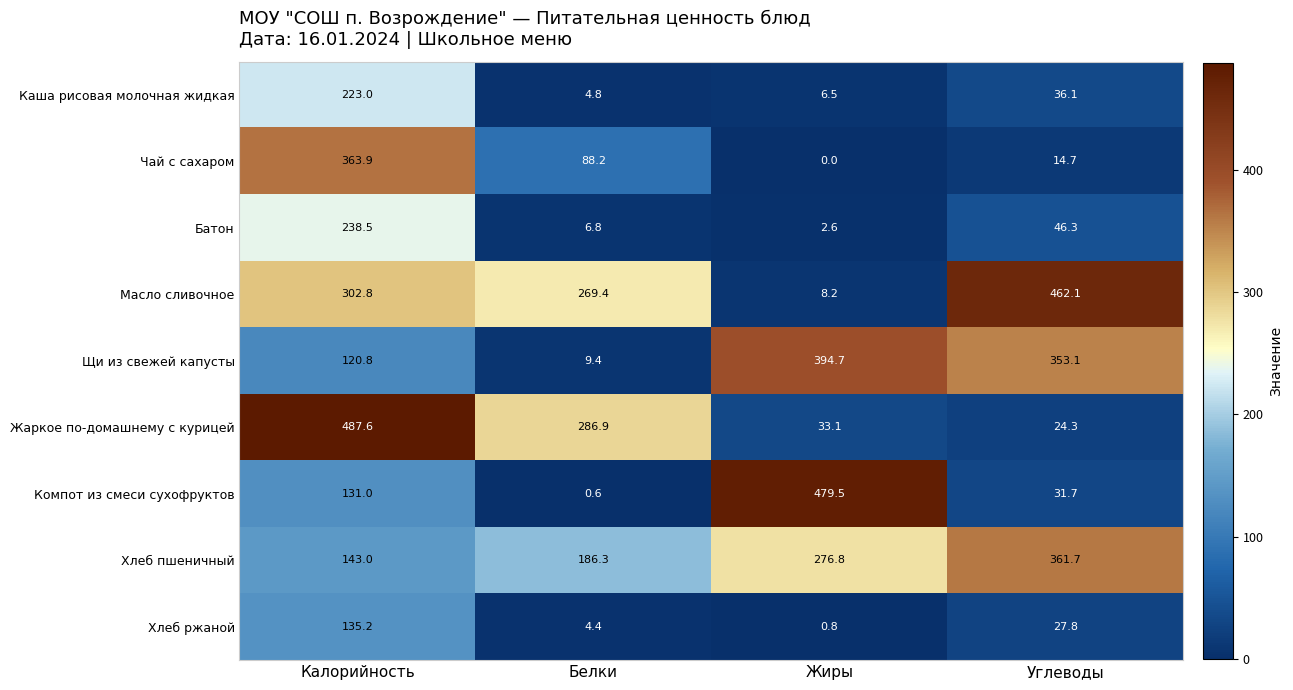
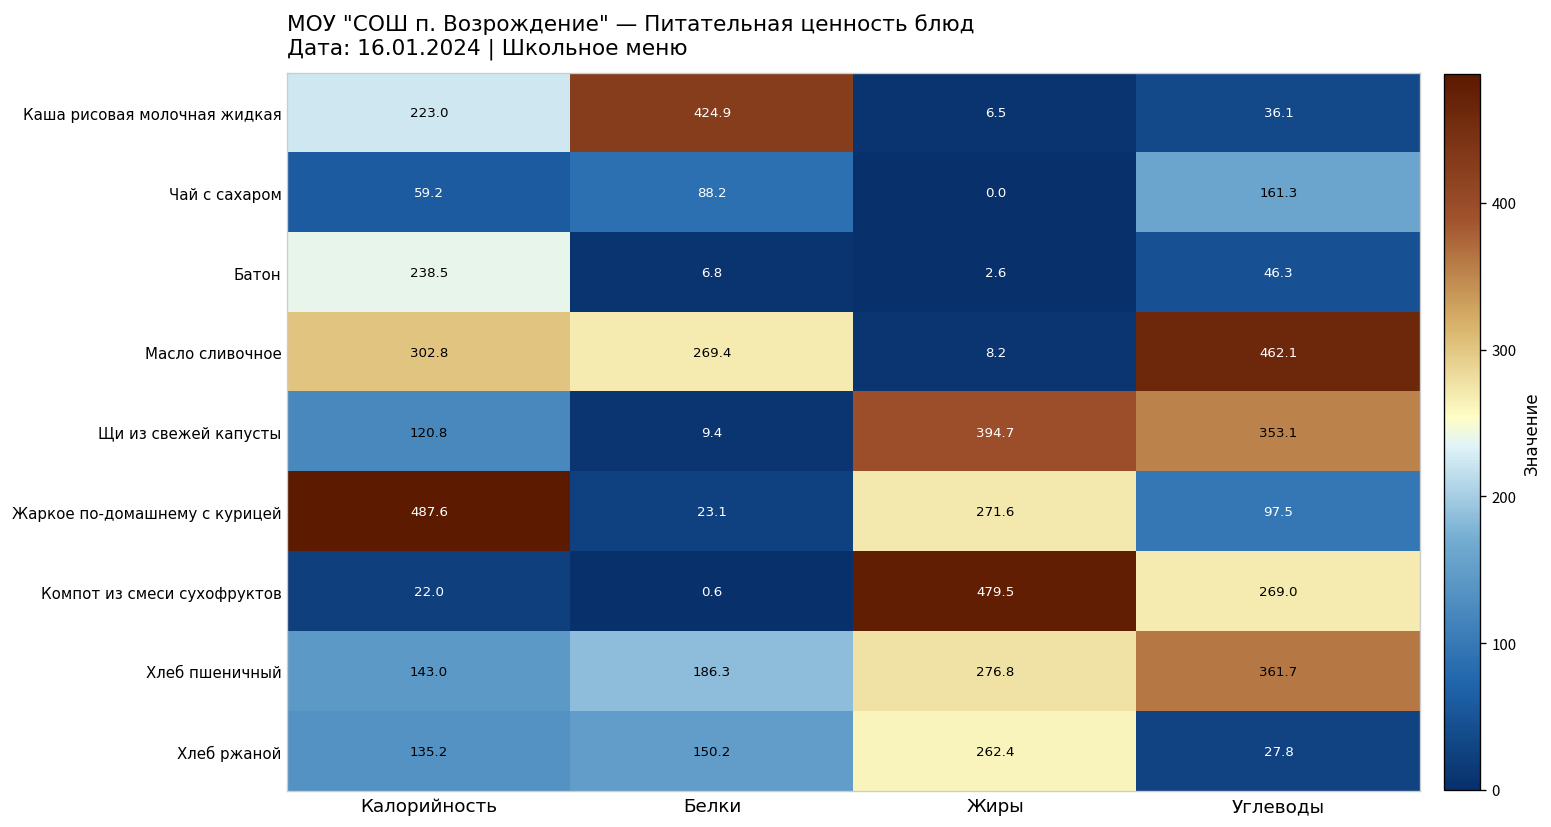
  {
    "Каша рисовая молочная жидкая": {
      "Калорийность": 223.0,
-     "Белки": 4.8,
+     "Белки": 424.9,
      "Жиры": 6.5,
      "Углеводы": 36.1
    },
    "Чай с сахаром": {
-     "Калорийность": 363.9,
+     "Калорийность": 59.2,
      "Белки": 88.2,
      "Жиры": 0.0,
-     "Углеводы": 14.7
+     "Углеводы": 161.3
    },
    "Батон": {
      "Калорийность": 238.5,
      "Белки": 6.8,
      "Жиры": 2.6,
      "Углеводы": 46.3
    },
    "Масло сливочное": {
      "Калорийность": 302.8,
      "Белки": 269.4,
      "Жиры": 8.2,
      "Углеводы": 462.1
    },
    "Щи из свежей капусты": {
      "Калорийность": 120.8,
      "Белки": 9.4,
      "Жиры": 394.7,
      "Углеводы": 353.1
    },
    "Жаркое по-домашнему с курицей": {
      "Калорийность": 487.6,
-     "Белки": 286.9,
-     "Жиры": 33.1,
-     "Углеводы": 24.3
+     "Белки": 23.1,
+     "Жиры": 271.6,
+     "Углеводы": 97.5
    },
    "Компот из смеси сухофруктов": {
-     "Калорийность": 131.0,
+     "Калорийность": 22.0,
      "Белки": 0.6,
      "Жиры": 479.5,
-     "Углеводы": 31.7
+     "Углеводы": 269.0
    },
    "Хлеб пшеничный": {
      "Калорийность": 143.0,
      "Белки": 186.3,
      "Жиры": 276.8,
      "Углеводы": 361.7
    },
    "Хлеб ржаной": {
      "Калорийность": 135.2,
-     "Белки": 4.4,
-     "Жиры": 0.8,
+     "Белки": 150.2,
+     "Жиры": 262.4,
      "Углеводы": 27.8
    }
  }
